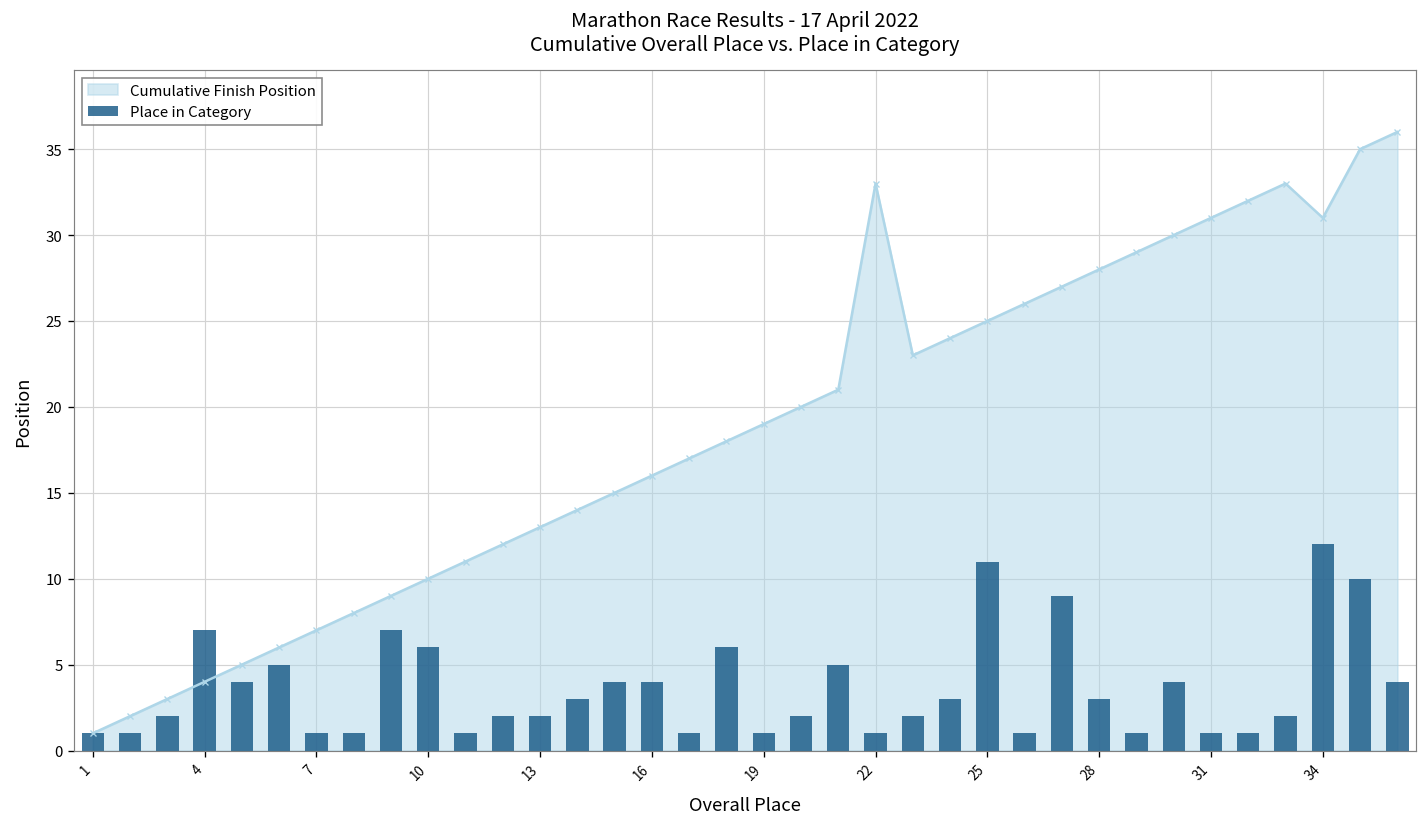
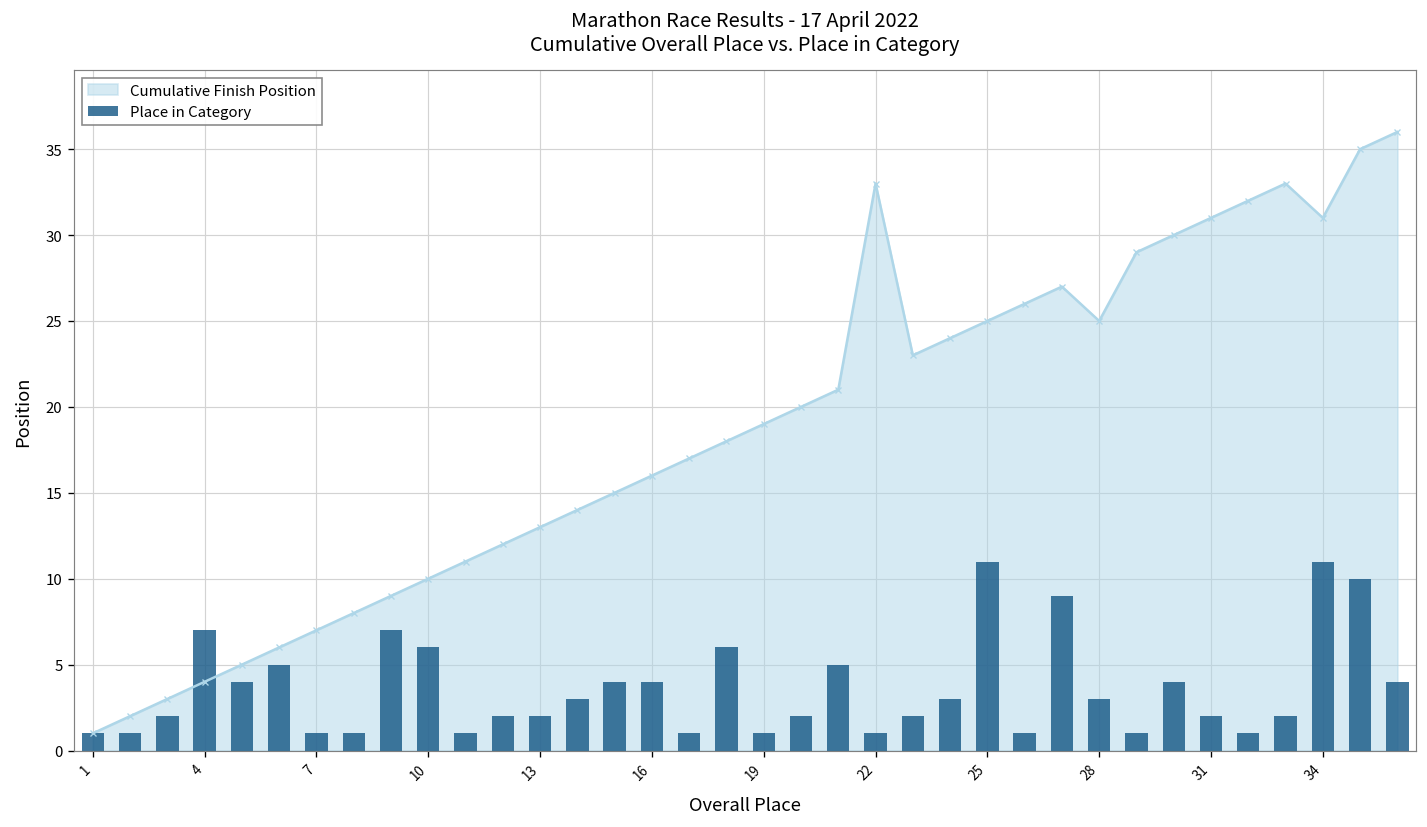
  {
    "Place in Category": {
      "1": 1,
      "4": 7,
      "7": 1,
      "10": 6,
      "13": 2,
      "16": 4,
      "19": 1,
      "22": 1,
      "25": 11,
      "28": 3,
-     "31": 1,
-     "34": 12
+     "31": 2,
+     "34": 11
    },
    "Cumulative Finish Position": {
      "1": 1,
      "4": 4,
      "7": 7,
      "10": 10,
      "13": 13,
      "16": 16,
      "19": 19,
      "22": 33,
      "25": 25,
-     "28": 28,
+     "28": 25,
      "31": 31,
      "34": 31
    }
  }
